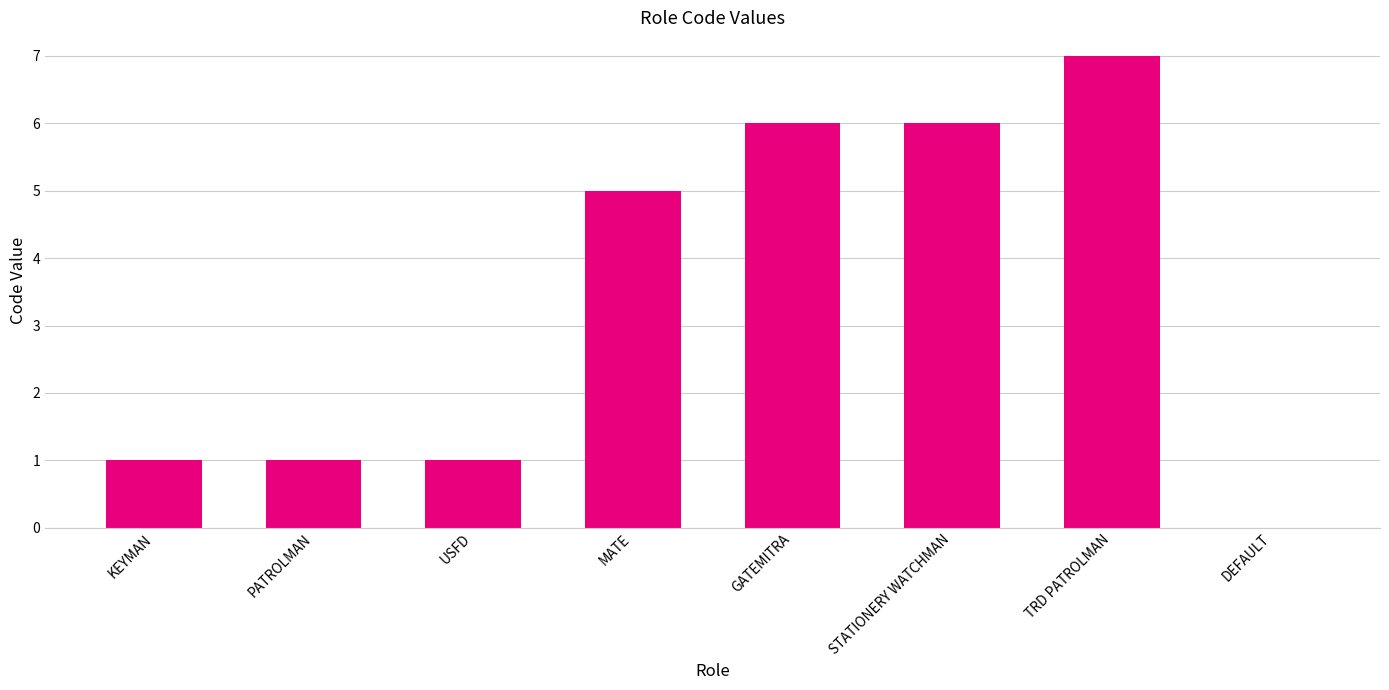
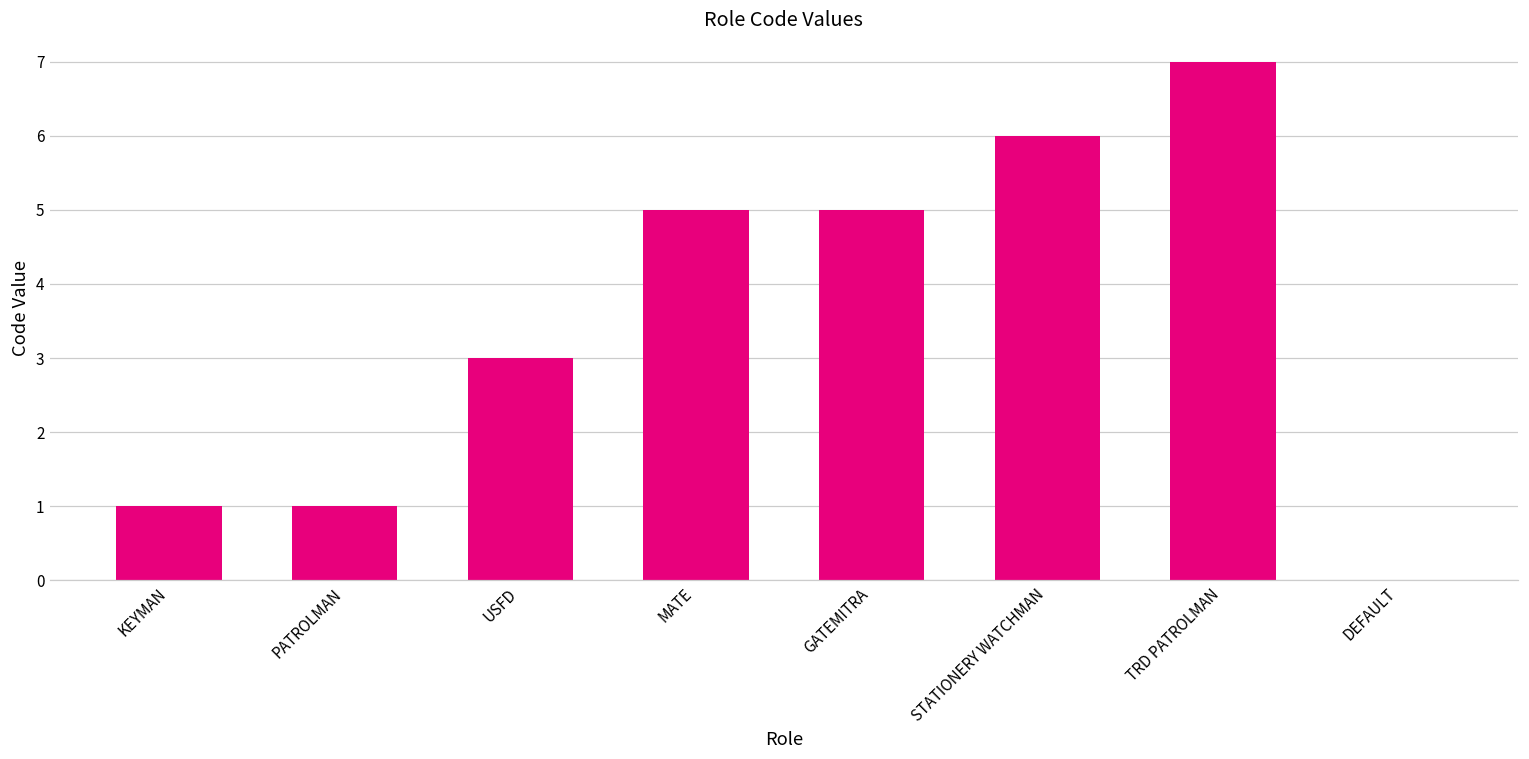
  {
    "KEYMAN": 1,
    "PATROLMAN": 1,
-   "USFD": 1,
+   "USFD": 3,
    "MATE": 5,
-   "GATEMITRA": 6,
+   "GATEMITRA": 5,
    "STATIONERY WATCHMAN": 6,
    "TRD PATROLMAN": 7,
    "DEFAULT": 0
  }
